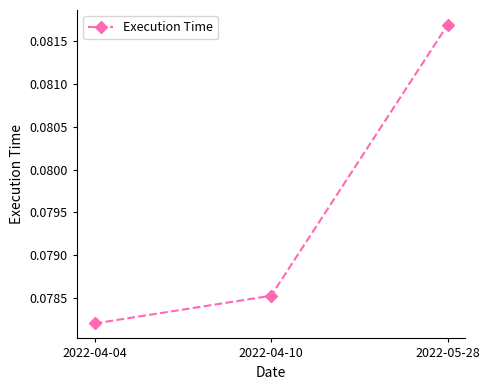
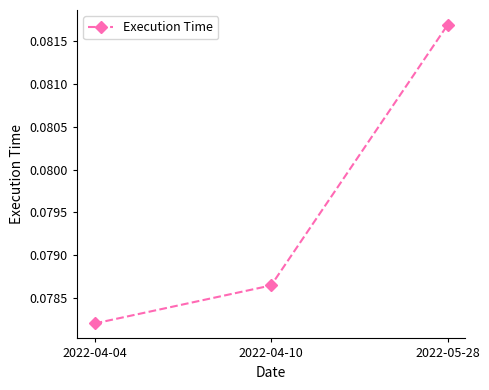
  {
    "2022-04-04": 0.0782,
-   "2022-04-10": 0.0785,
+   "2022-04-10": 0.0786,
    "2022-05-28": 0.0817
  }
